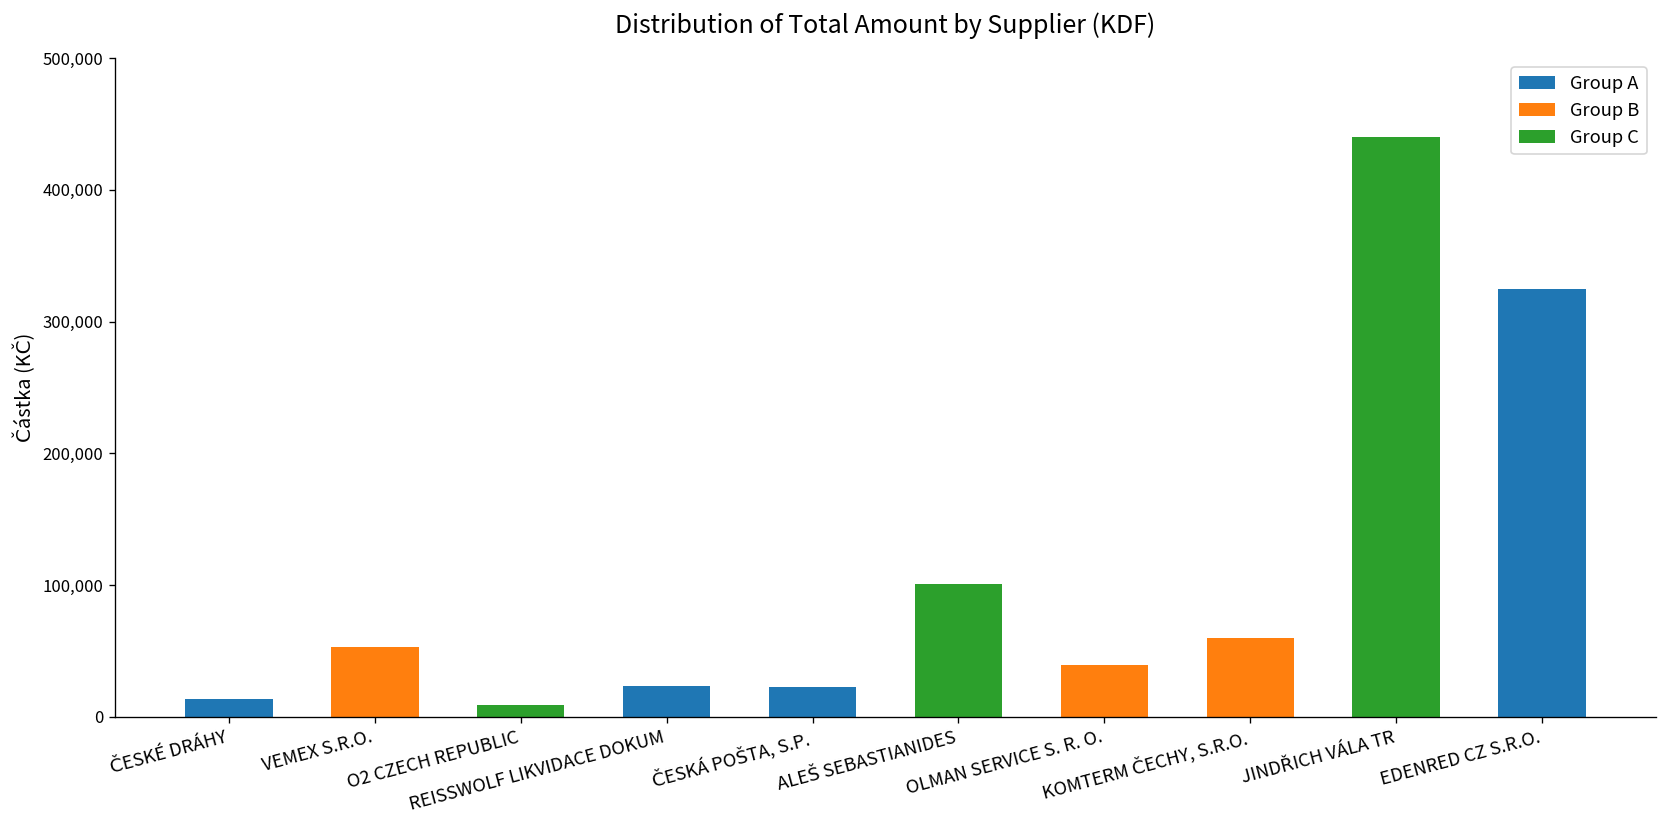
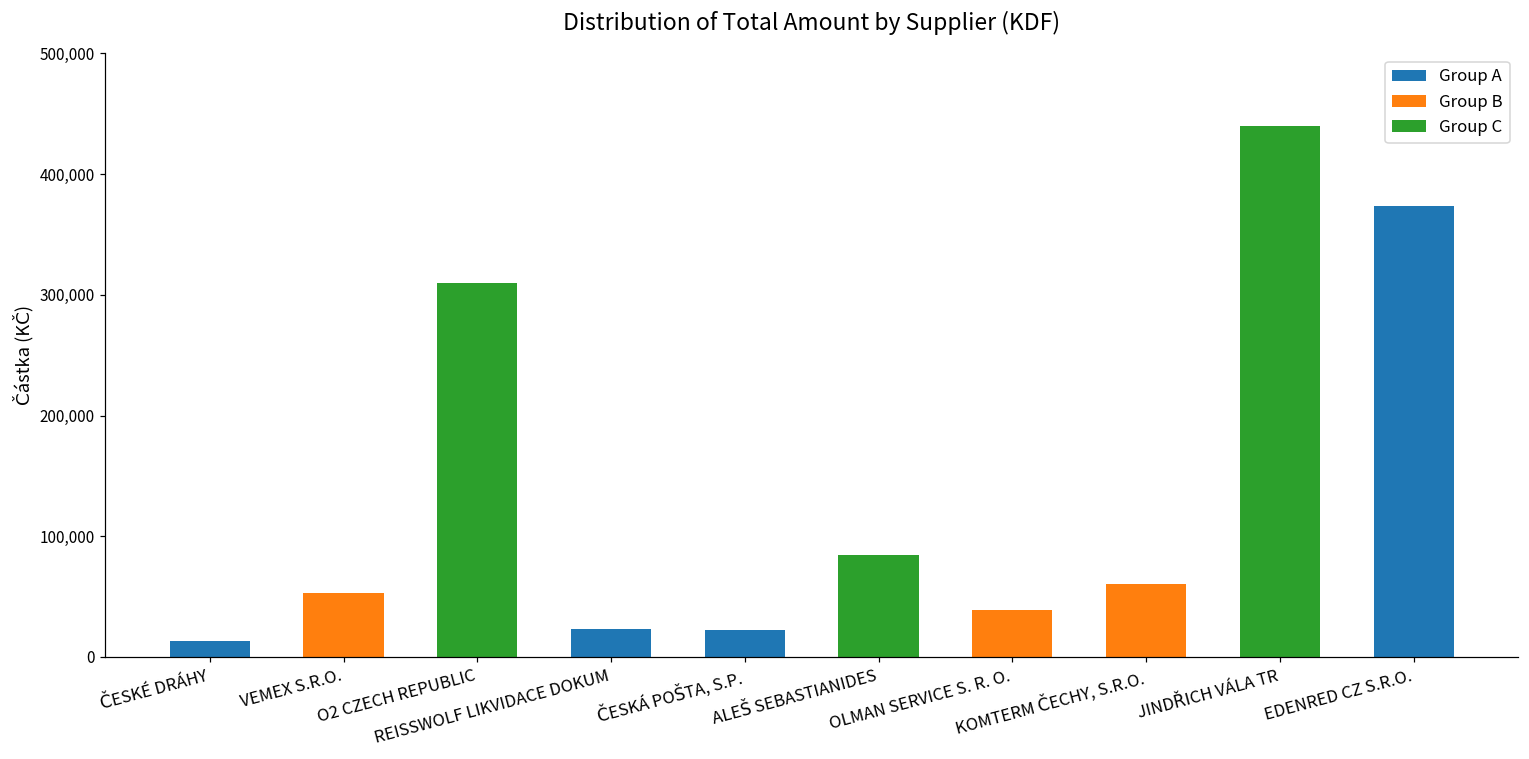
  {
    "ČESKÉ DRÁHY": "13,000",
    "VEMEX S.R.O.": "53,000",
-   "O2 CZECH REPUBLIC": "9,000",
+   "O2 CZECH REPUBLIC": "310,000",
    "REISSWOLF LIKVIDACE DOKUM": "23,000",
    "ČESKÁ POŠTA, S.P.": "23,000",
-   "ALEŠ SEBASTIANIDES": "101,000",
+   "ALEŠ SEBASTIANIDES": "85,000",
    "OLMAN SERVICE S. R. O.": "39,000",
    "KOMTERM ČECHY, S.R.O.": "60,000",
    "JINDŘICH VÁLA TR": "440,000",
-   "EDENRED CZ S.R.O.": "325,000"
+   "EDENRED CZ S.R.O.": "374,000"
  }
